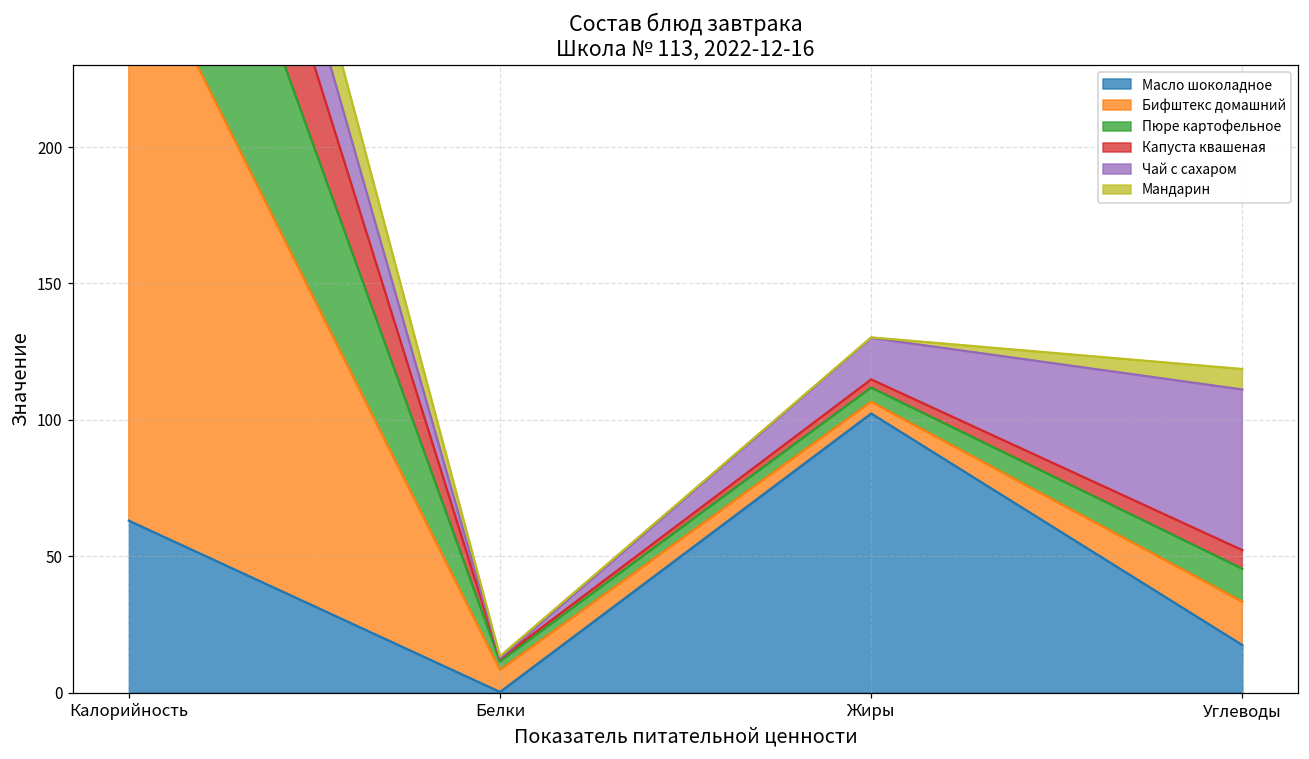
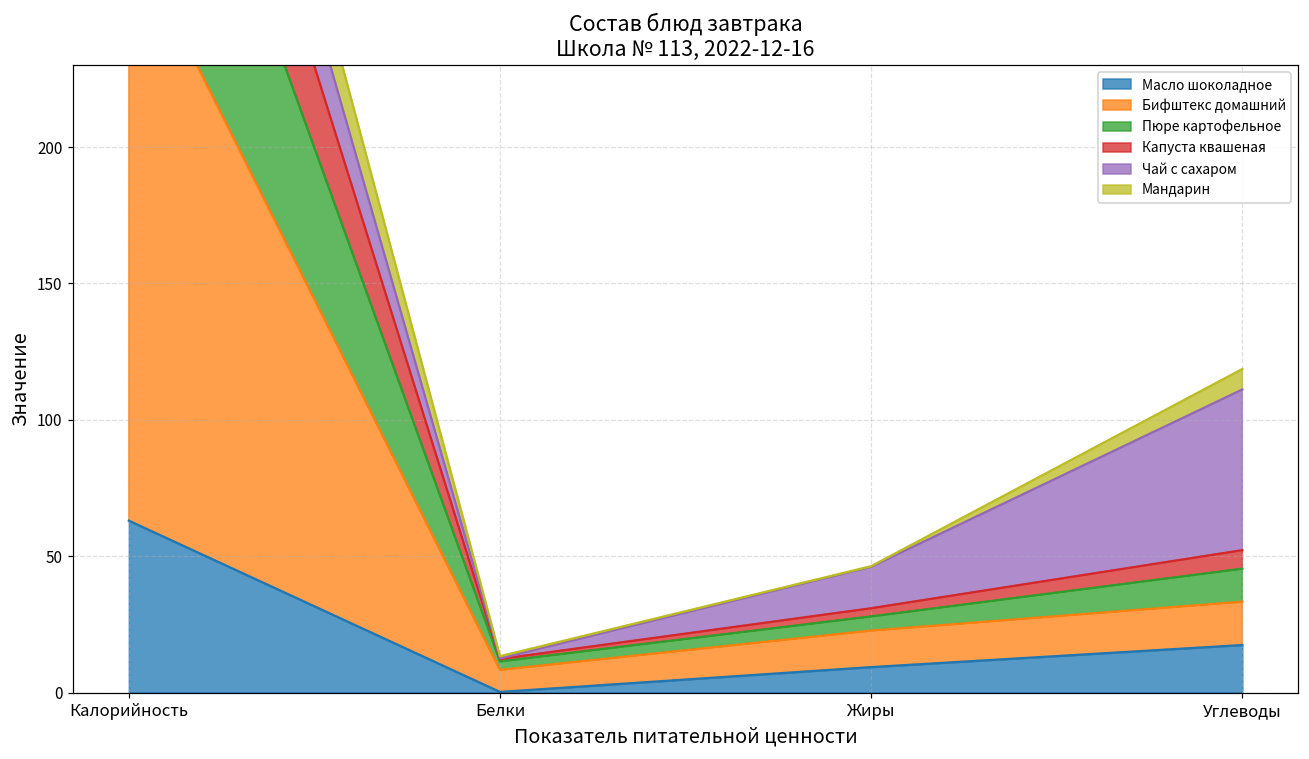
  {
    "Масло шоколадное": {
      "Калорийность": 63,
      "Белки": 0,
-     "Жиры": 102,
+     "Жиры": 9,
      "Углеводы": 17
    },
    "Бифштекс домашний": {
      "Белки": 8,
-     "Жиры": 4,
+     "Жиры": 13,
      "Углеводы": 16
    },
    "Пюре картофельное": {
      "Жиры": 5,
      "Углеводы": 12
    },
    "Капуста квашеная": {
      "Жиры": 3,
      "Углеводы": 7
    },
    "Чай с сахаром": {
      "Углеводы": 59
    },
    "Мандарин": {
      "Углеводы": 8
    }
  }
